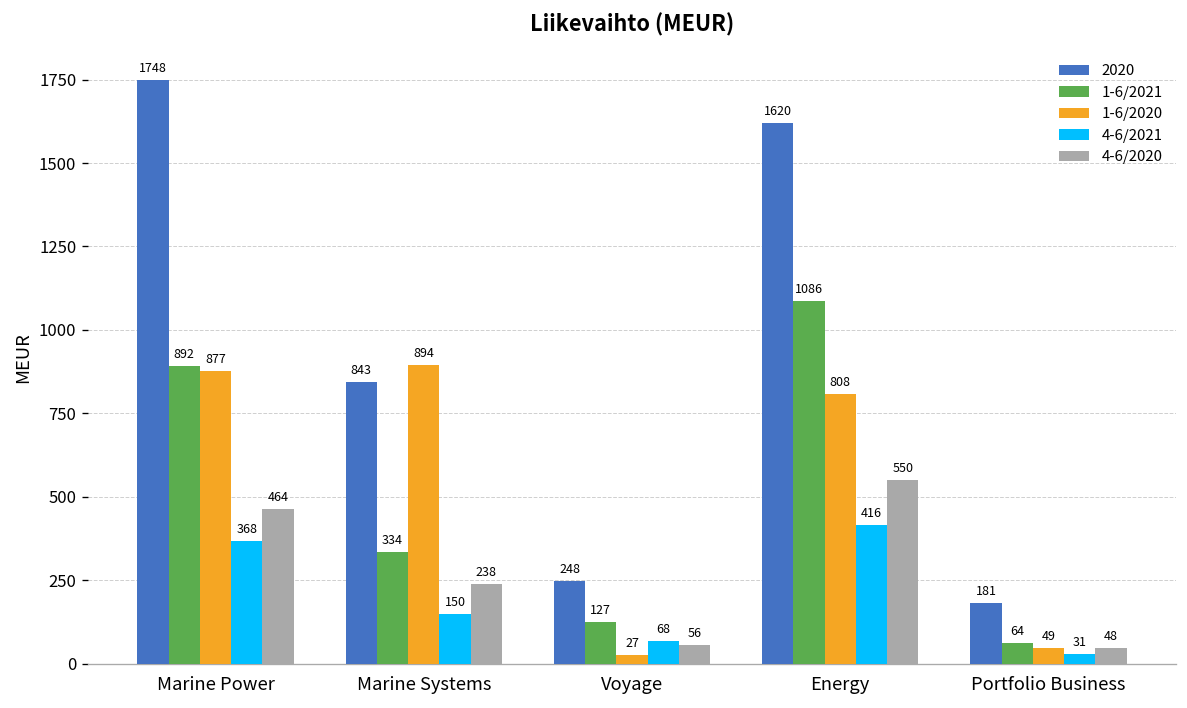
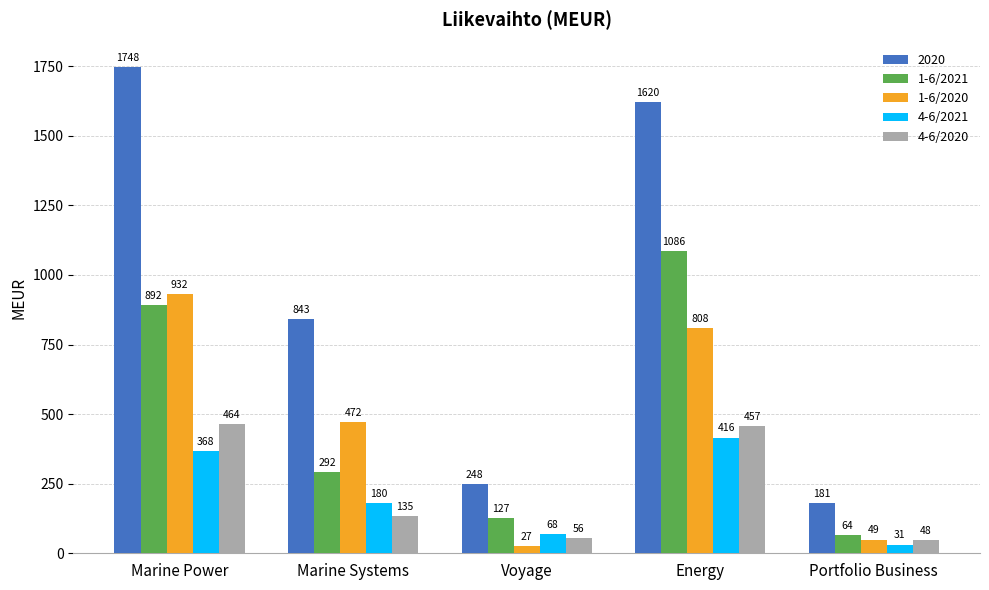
  {
    "2020": {
      "Marine Power": 1748,
      "Marine Systems": 843,
      "Voyage": 248,
      "Energy": 1620,
      "Portfolio Business": 181
    },
    "1-6/2021": {
      "Marine Power": 892,
-     "Marine Systems": 334,
+     "Marine Systems": 292,
      "Voyage": 127,
      "Energy": 1086,
      "Portfolio Business": 64
    },
    "1-6/2020": {
-     "Marine Power": 877,
-     "Marine Systems": 894,
+     "Marine Power": 932,
+     "Marine Systems": 472,
      "Voyage": 27,
      "Energy": 808,
      "Portfolio Business": 49
    },
    "4-6/2021": {
      "Marine Power": 368,
-     "Marine Systems": 150,
+     "Marine Systems": 180,
      "Voyage": 68,
      "Energy": 416,
      "Portfolio Business": 31
    },
    "4-6/2020": {
      "Marine Power": 464,
-     "Marine Systems": 238,
+     "Marine Systems": 135,
      "Voyage": 56,
-     "Energy": 550,
+     "Energy": 457,
      "Portfolio Business": 48
    }
  }
